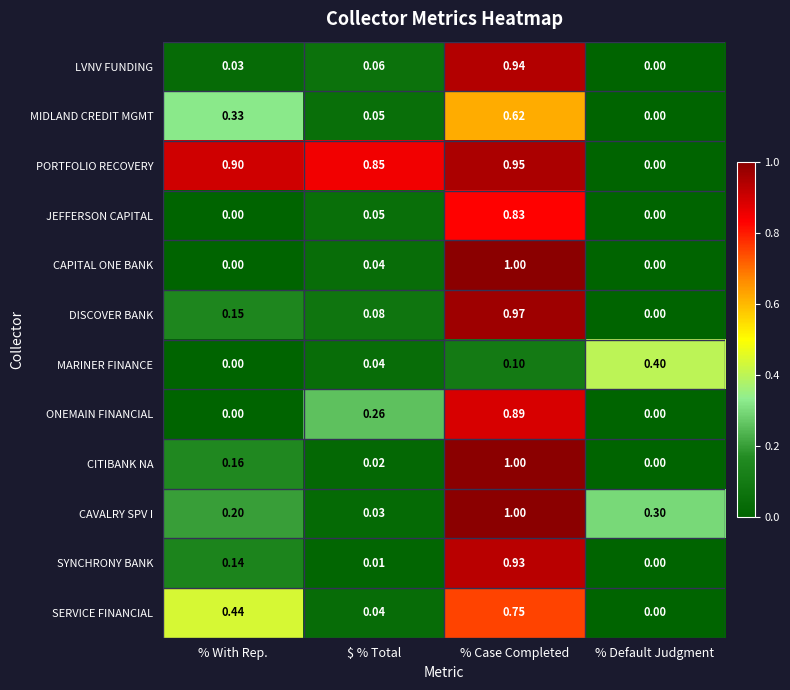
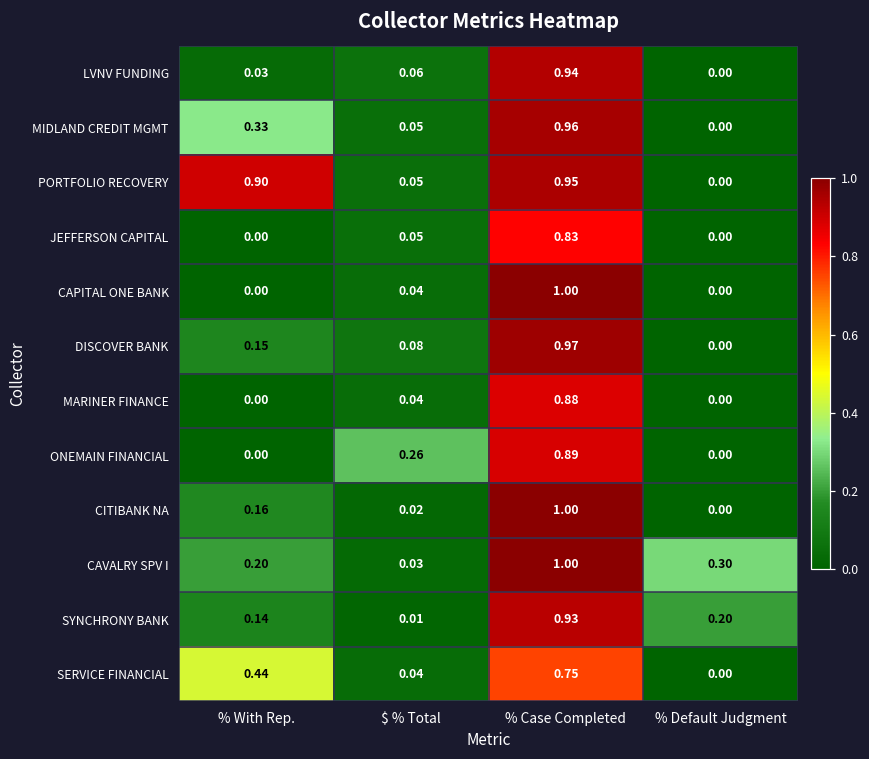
  {
    "LVNV FUNDING": {
      "% With Rep.": 0.03,
      "$ % Total": 0.06,
      "% Case Completed": 0.94,
      "% Default Judgment": 0.00
    },
    "MIDLAND CREDIT MGMT": {
      "% With Rep.": 0.33,
      "$ % Total": 0.05,
-     "% Case Completed": 0.62,
+     "% Case Completed": 0.96,
      "% Default Judgment": 0.00
    },
    "PORTFOLIO RECOVERY": {
      "% With Rep.": 0.90,
-     "$ % Total": 0.85,
+     "$ % Total": 0.05,
      "% Case Completed": 0.95,
      "% Default Judgment": 0.00
    },
    "JEFFERSON CAPITAL": {
      "% With Rep.": 0.00,
      "$ % Total": 0.05,
      "% Case Completed": 0.83,
      "% Default Judgment": 0.00
    },
    "CAPITAL ONE BANK": {
      "% With Rep.": 0.00,
      "$ % Total": 0.04,
      "% Case Completed": 1.00,
      "% Default Judgment": 0.00
    },
    "DISCOVER BANK": {
      "% With Rep.": 0.15,
      "$ % Total": 0.08,
      "% Case Completed": 0.97,
      "% Default Judgment": 0.00
    },
    "MARINER FINANCE": {
      "% With Rep.": 0.00,
      "$ % Total": 0.04,
-     "% Case Completed": 0.10,
-     "% Default Judgment": 0.40
+     "% Case Completed": 0.88,
+     "% Default Judgment": 0.00
    },
    "ONEMAIN FINANCIAL": {
      "% With Rep.": 0.00,
      "$ % Total": 0.26,
      "% Case Completed": 0.89,
      "% Default Judgment": 0.00
    },
    "CITIBANK NA": {
      "% With Rep.": 0.16,
      "$ % Total": 0.02,
      "% Case Completed": 1.00,
      "% Default Judgment": 0.00
    },
    "CAVALRY SPV I": {
      "% With Rep.": 0.20,
      "$ % Total": 0.03,
      "% Case Completed": 1.00,
      "% Default Judgment": 0.30
    },
    "SYNCHRONY BANK": {
      "% With Rep.": 0.14,
      "$ % Total": 0.01,
      "% Case Completed": 0.93,
-     "% Default Judgment": 0.00
+     "% Default Judgment": 0.20
    },
    "SERVICE FINANCIAL": {
      "% With Rep.": 0.44,
      "$ % Total": 0.04,
      "% Case Completed": 0.75,
      "% Default Judgment": 0.00
    }
  }
